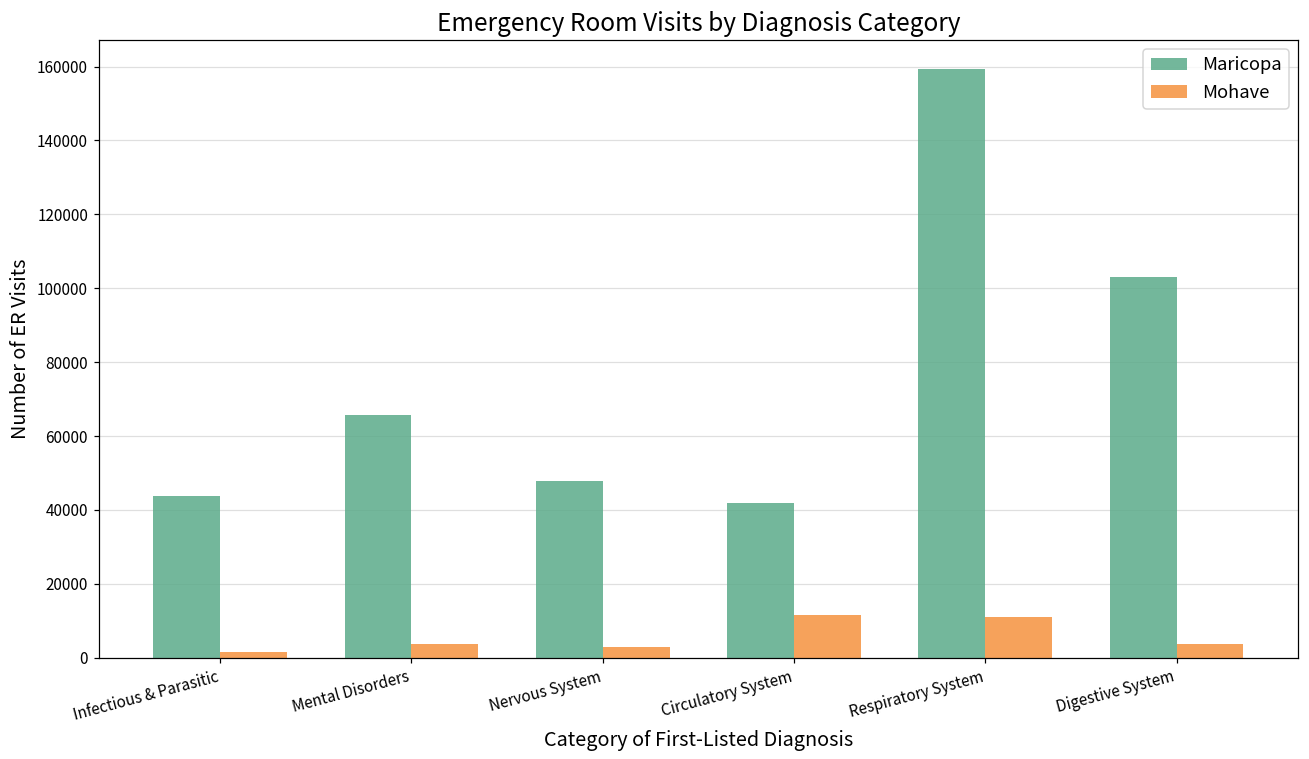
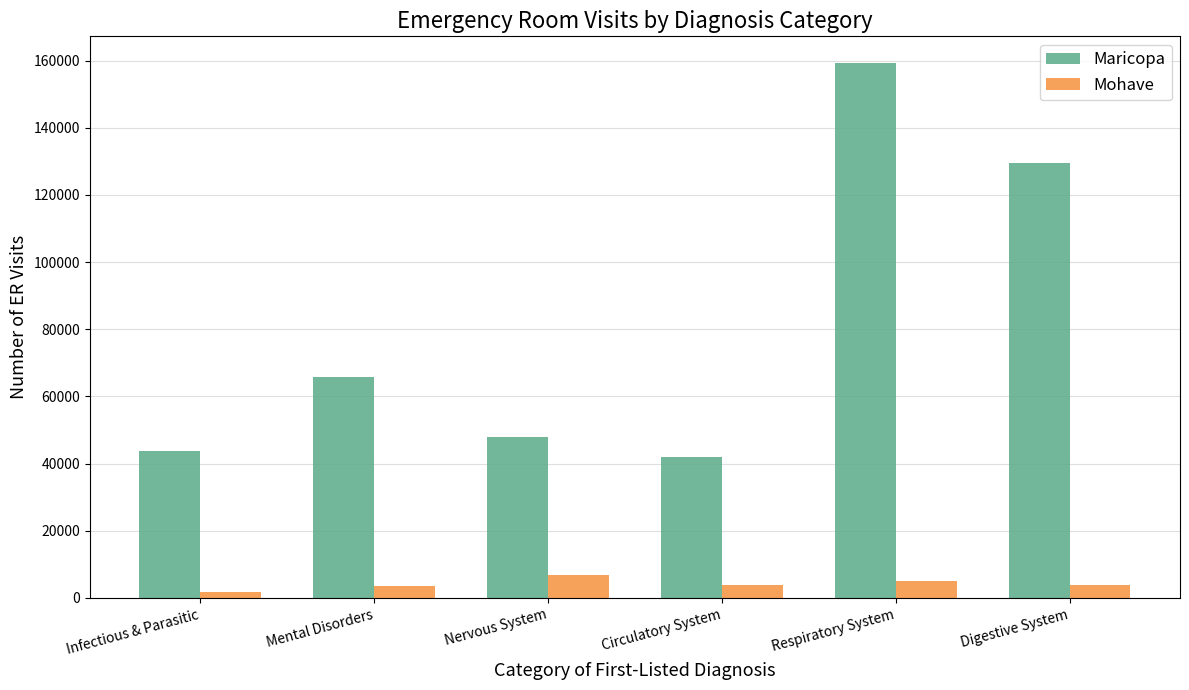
  {
    "Maricopa": {
      "Infectious & Parasitic": 44000,
      "Mental Disorders": 66000,
      "Nervous System": 48000,
      "Circulatory System": 42000,
      "Respiratory System": 159000,
-     "Digestive System": 103000
+     "Digestive System": 130000
    },
    "Mohave": {
      "Infectious & Parasitic": 2000,
      "Mental Disorders": 4000,
-     "Nervous System": 3000,
-     "Circulatory System": 11000,
-     "Respiratory System": 11000,
+     "Nervous System": 7000,
+     "Circulatory System": 4000,
+     "Respiratory System": 5000,
      "Digestive System": 4000
    }
  }
